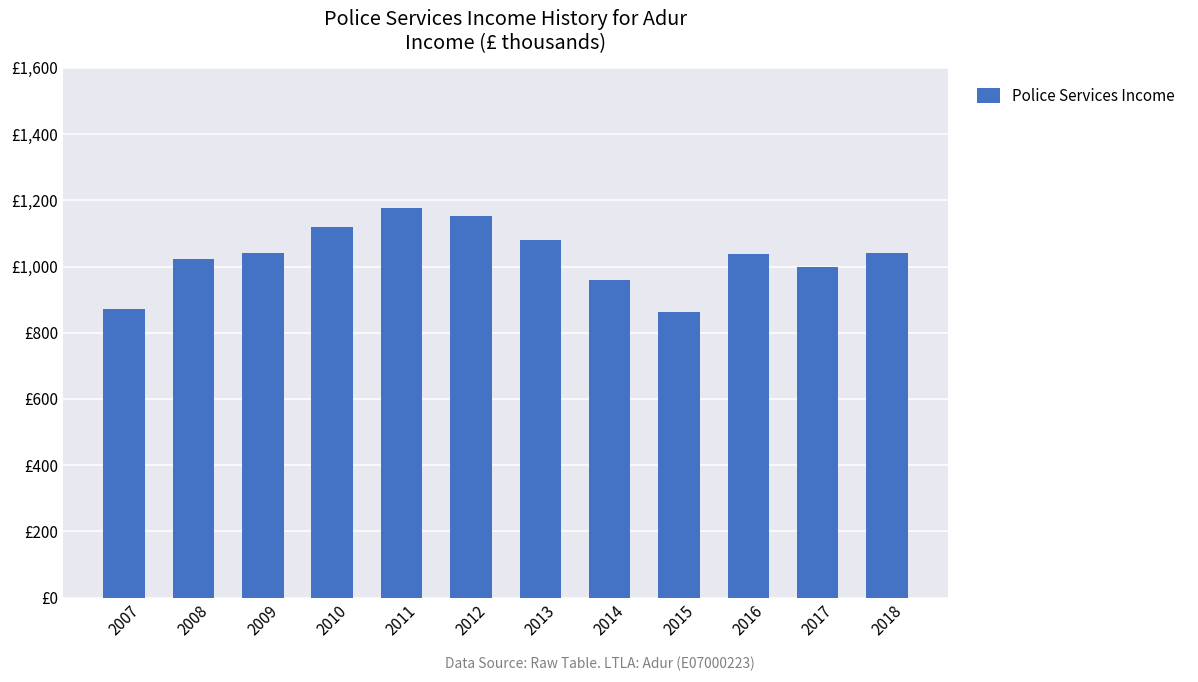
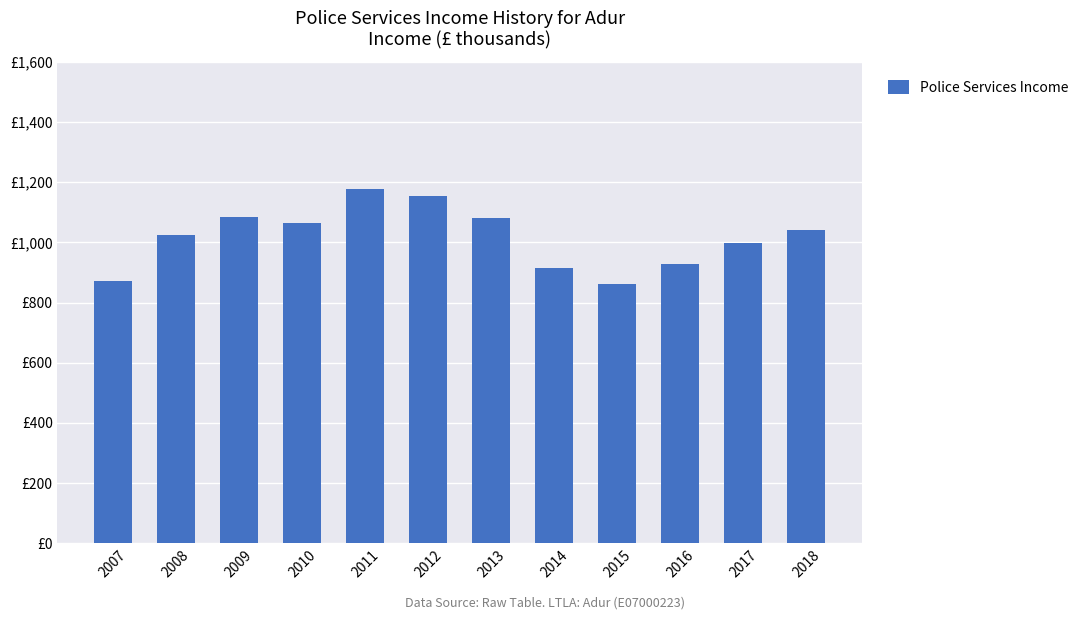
  {
    "2007": "£870",
    "2008": "£1,020",
-   "2009": "£1,040",
-   "2010": "£1,120",
+   "2009": "£1,080",
+   "2010": "£1,070",
    "2011": "£1,180",
    "2012": "£1,150",
    "2013": "£1,080",
-   "2014": "£960",
+   "2014": "£920",
    "2015": "£860",
-   "2016": "£1,040",
+   "2016": "£930",
    "2017": "£1,000",
    "2018": "£1,040"
  }
